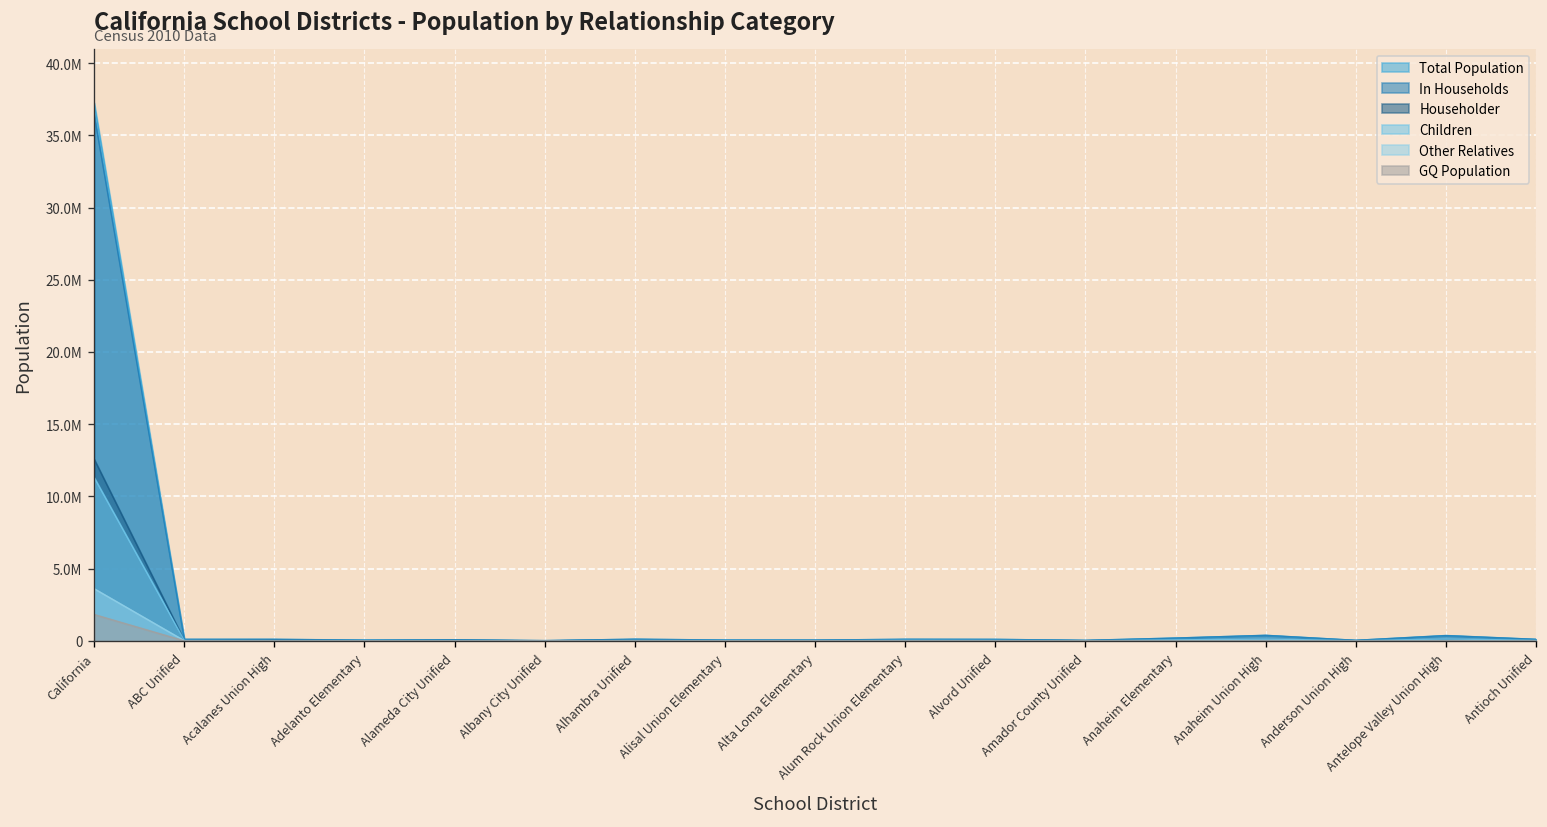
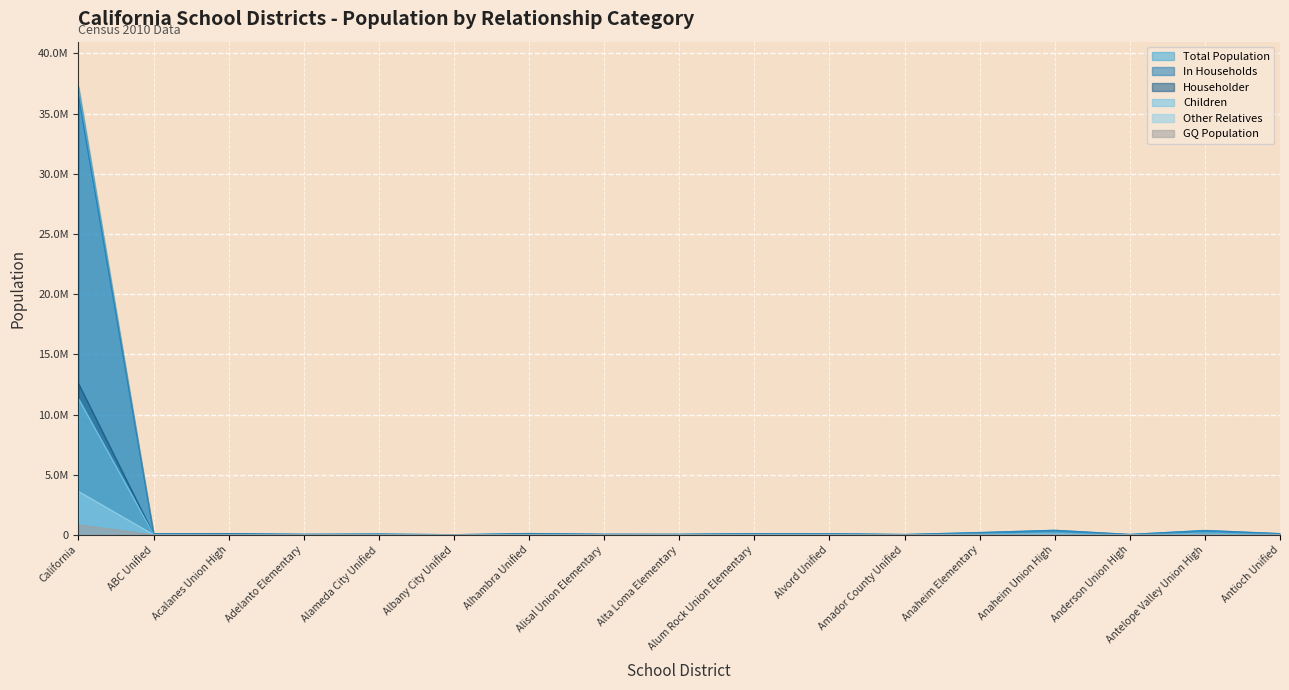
  {
    "GQ Population": {
-     "California": 1800000
+     "California": 800000
    }
  }
